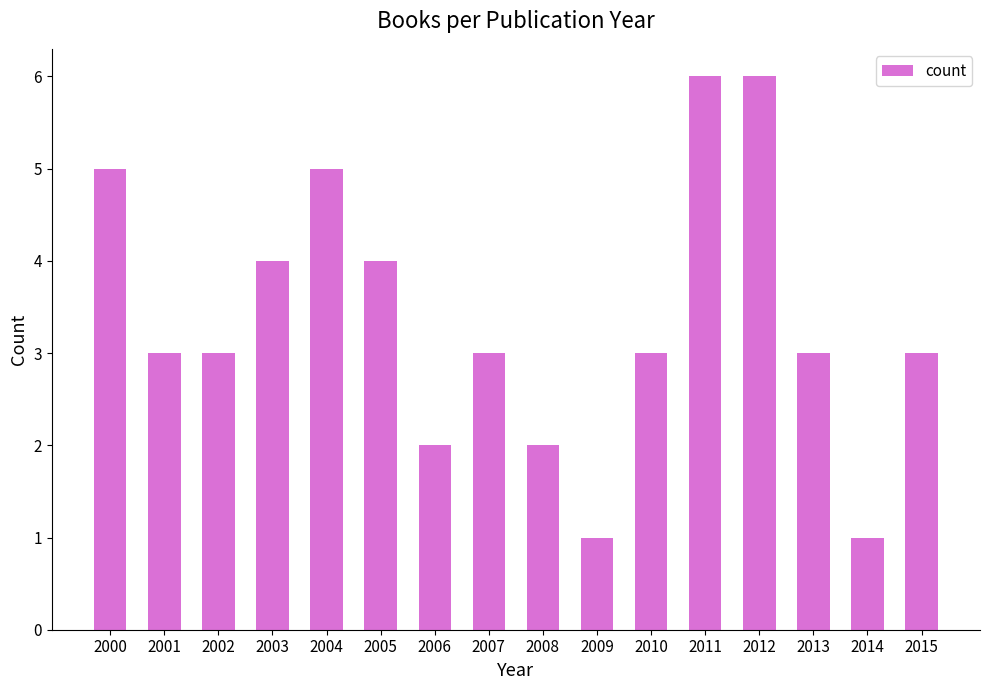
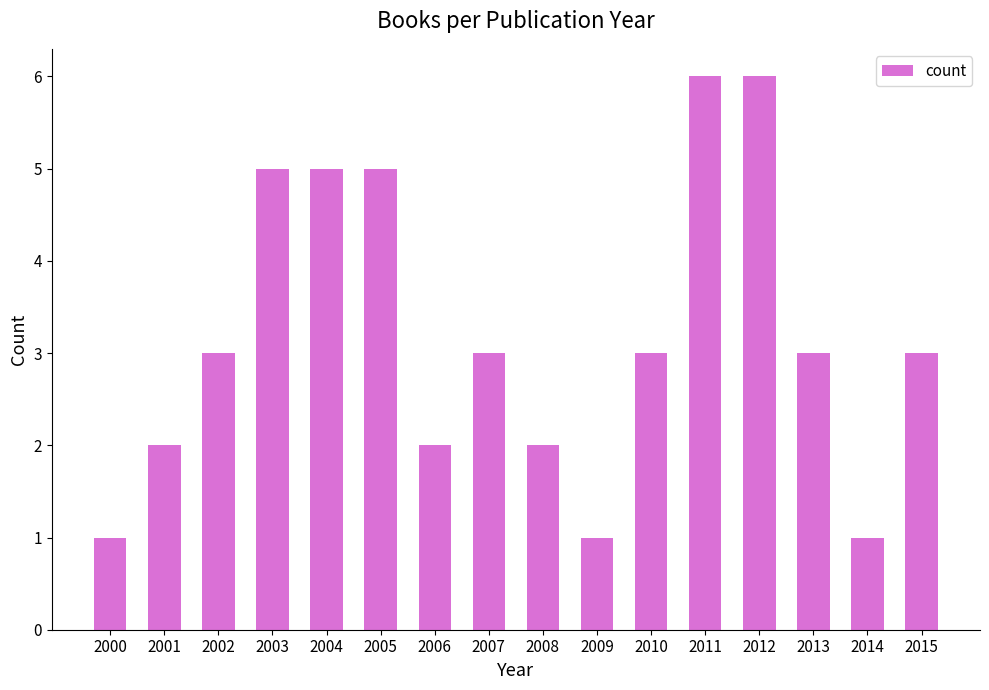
  {
-   "2000": 5,
-   "2001": 3,
+   "2000": 1,
+   "2001": 2,
    "2002": 3,
-   "2003": 4,
+   "2003": 5,
    "2004": 5,
-   "2005": 4,
+   "2005": 5,
    "2006": 2,
    "2007": 3,
    "2008": 2,
    "2009": 1,
    "2010": 3,
    "2011": 6,
    "2012": 6,
    "2013": 3,
    "2014": 1,
    "2015": 3
  }
